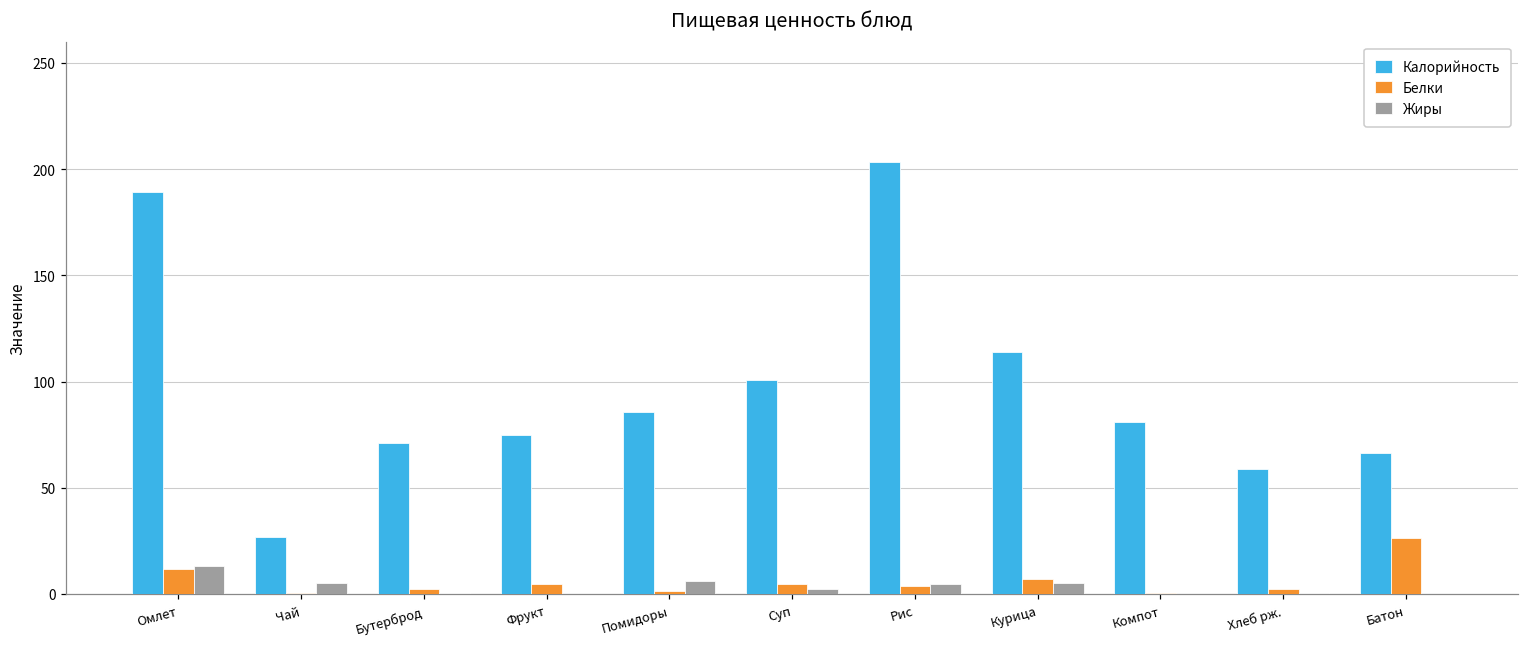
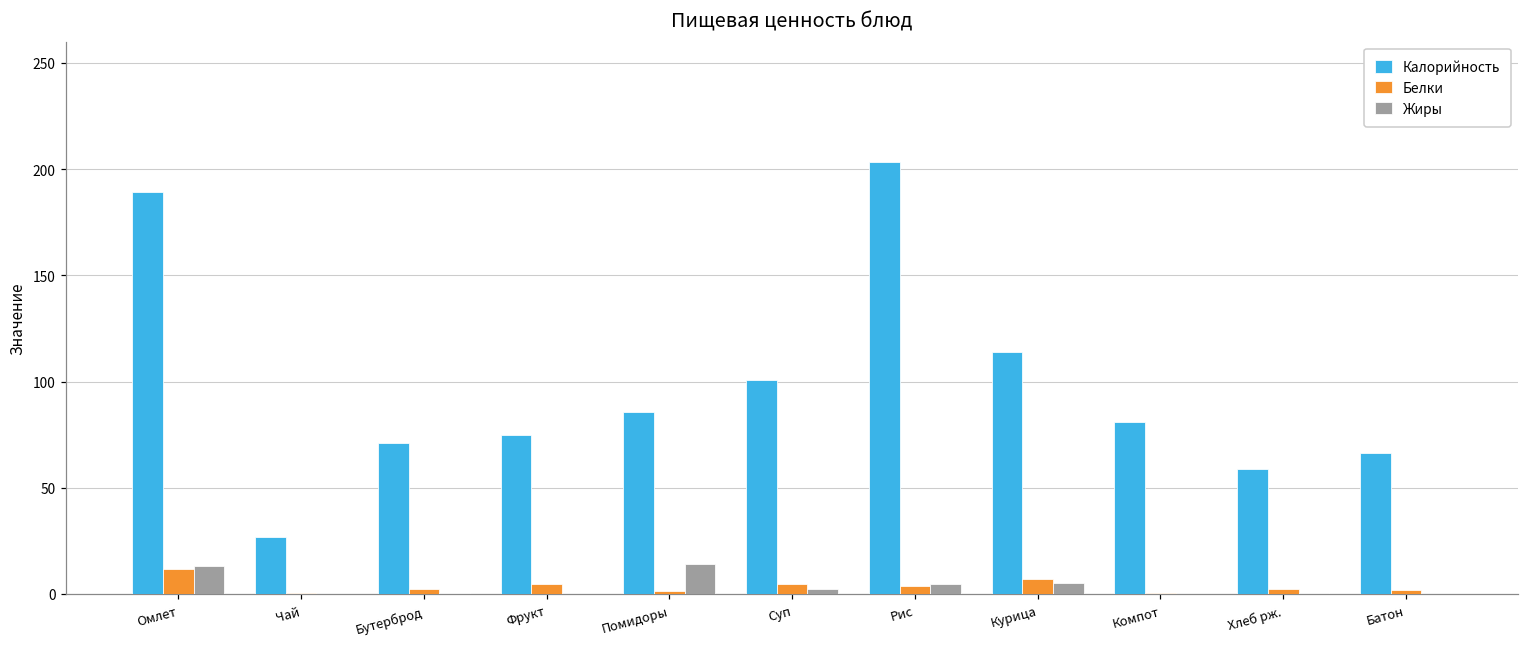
  {
    "Калорийность": {
      "Омлет": 189,
      "Чай": 27,
      "Бутерброд": 71,
      "Фрукт": 75,
      "Помидоры": 86,
      "Суп": 101,
      "Рис": 204,
      "Курица": 114,
      "Компот": 81,
      "Хлеб рж.": 59,
      "Батон": 66
    },
    "Белки": {
      "Омлет": 12,
      "Бутерброд": 2,
      "Фрукт": 5,
      "Помидоры": 2,
      "Суп": 5,
      "Рис": 4,
      "Курица": 7,
      "Хлеб рж.": 2,
-     "Батон": 27
+     "Батон": 2
    },
    "Жиры": {
      "Омлет": 13,
-     "Чай": 5,
+     "Чай": 0,
      "Фрукт": 0,
-     "Помидоры": 6,
+     "Помидоры": 14,
      "Суп": 2,
      "Рис": 5,
      "Курица": 5,
      "Батон": 0
    }
  }
